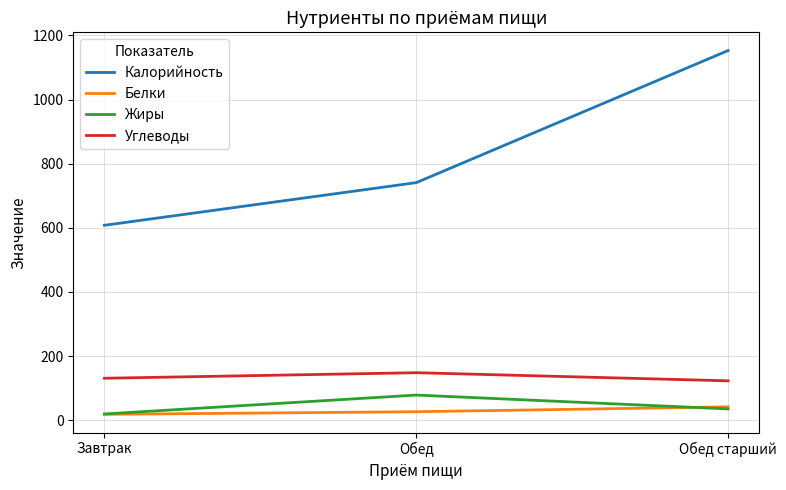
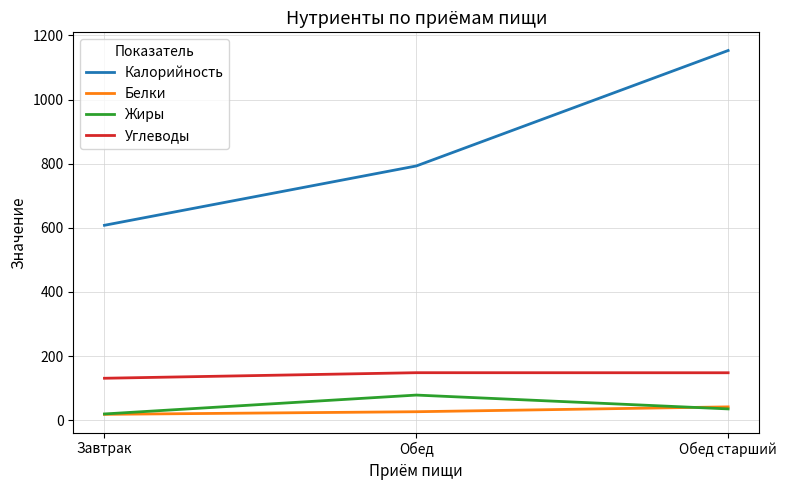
  {
    "Калорийность": {
      "Завтрак": 610,
-     "Обед": 740,
+     "Обед": 790,
      "Обед старший": 1150
    },
    "Белки": {
      "Обед": 30
    },
    "Жиры": {
      "Обед": 80
    },
    "Углеводы": {
      "Завтрак": 130,
      "Обед": 150,
-     "Обед старший": 120
+     "Обед старший": 150
    }
  }
